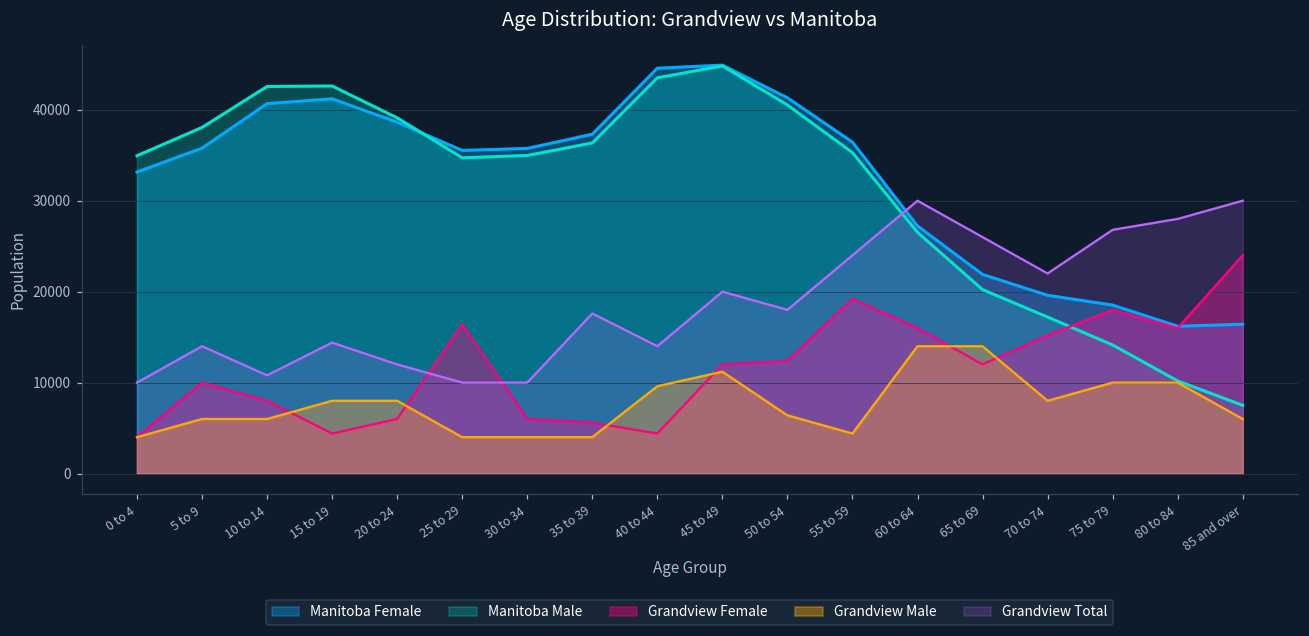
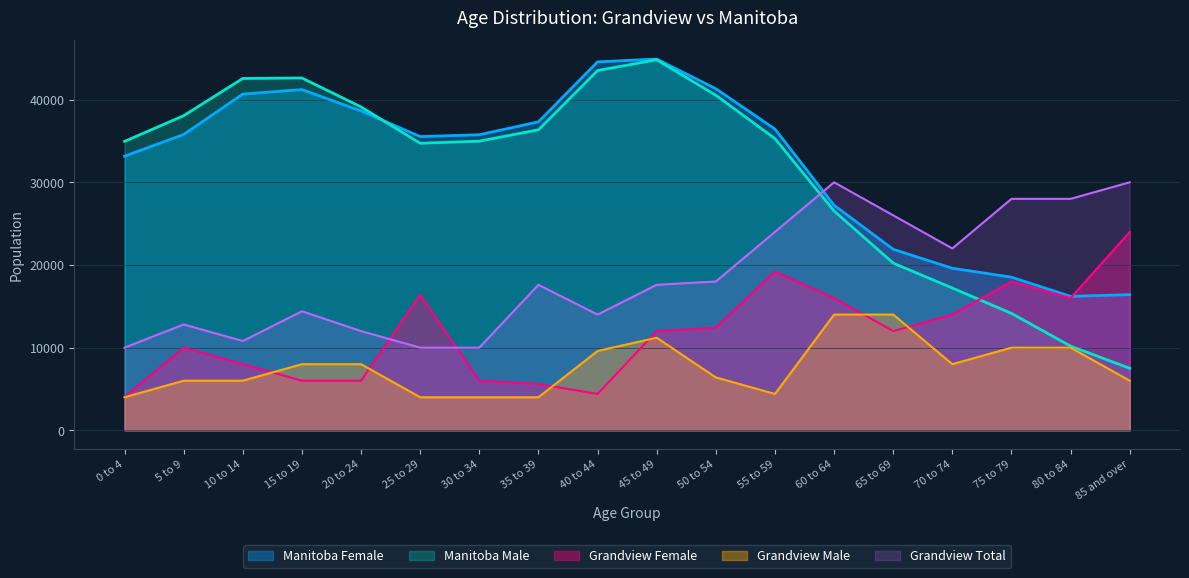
  {
    "Grandview Female": {
      "5 to 9": 10000,
      "10 to 14": 8000,
-     "15 to 19": 4000,
+     "15 to 19": 6000,
      "20 to 24": 6000,
      "25 to 29": 16000,
      "30 to 34": 6000,
      "35 to 39": 6000,
      "40 to 44": 4000,
      "45 to 49": 12000,
      "50 to 54": 12000,
      "55 to 59": 19000,
      "60 to 64": 16000,
      "65 to 69": 12000,
-     "70 to 74": 15000,
+     "70 to 74": 14000,
      "75 to 79": 18000,
      "85 and over": 24000
    },
    "Grandview Male": {
      "5 to 9": 6000,
      "10 to 14": 6000,
      "15 to 19": 8000,
      "20 to 24": 8000,
      "25 to 29": 4000,
      "30 to 34": 4000,
      "35 to 39": 4000,
      "40 to 44": 10000,
      "45 to 49": 11000,
      "50 to 54": 6000,
      "55 to 59": 4000,
      "60 to 64": 14000,
      "65 to 69": 14000,
      "70 to 74": 8000,
      "75 to 79": 10000,
      "85 and over": 6000
    },
    "Grandview Total": {
      "0 to 4": 10000,
-     "5 to 9": 14000,
+     "5 to 9": 13000,
      "10 to 14": 11000,
      "15 to 19": 14000,
      "20 to 24": 12000,
      "25 to 29": 10000,
      "30 to 34": 10000,
      "35 to 39": 18000,
      "40 to 44": 14000,
-     "45 to 49": 20000,
+     "45 to 49": 18000,
      "50 to 54": 18000,
      "55 to 59": 24000,
      "60 to 64": 30000,
      "65 to 69": 26000,
      "70 to 74": 22000,
-     "75 to 79": 27000,
+     "75 to 79": 28000,
      "80 to 84": 28000,
      "85 and over": 30000
    }
  }
